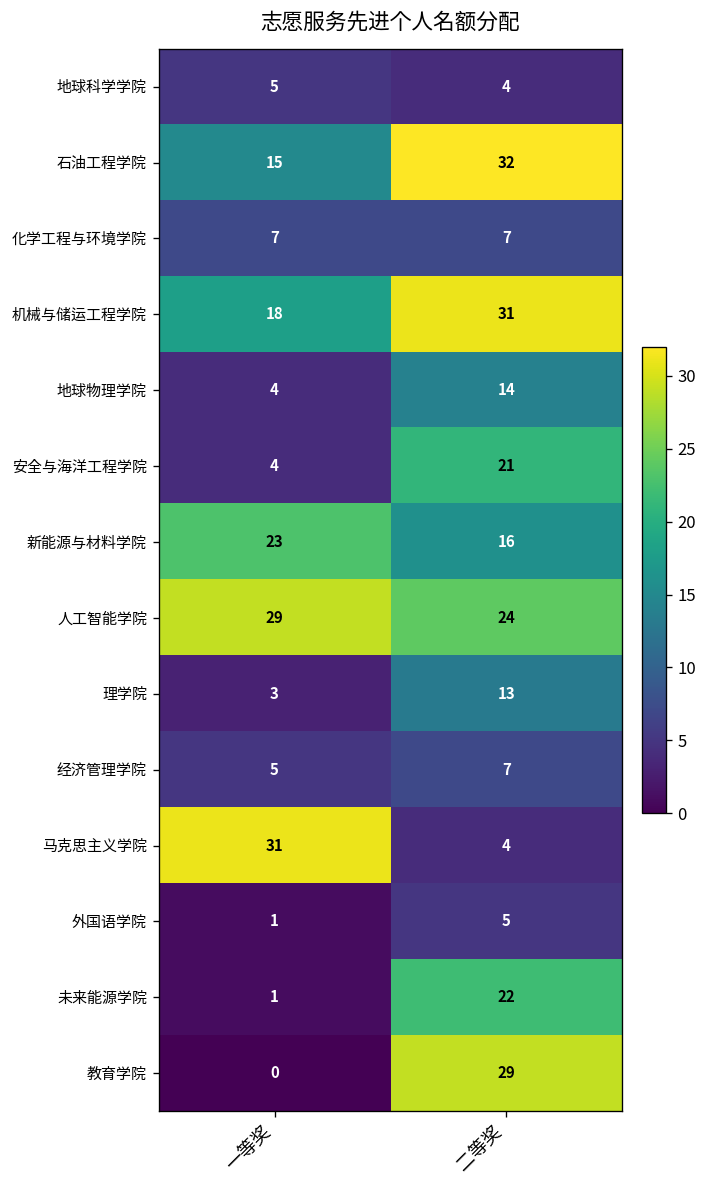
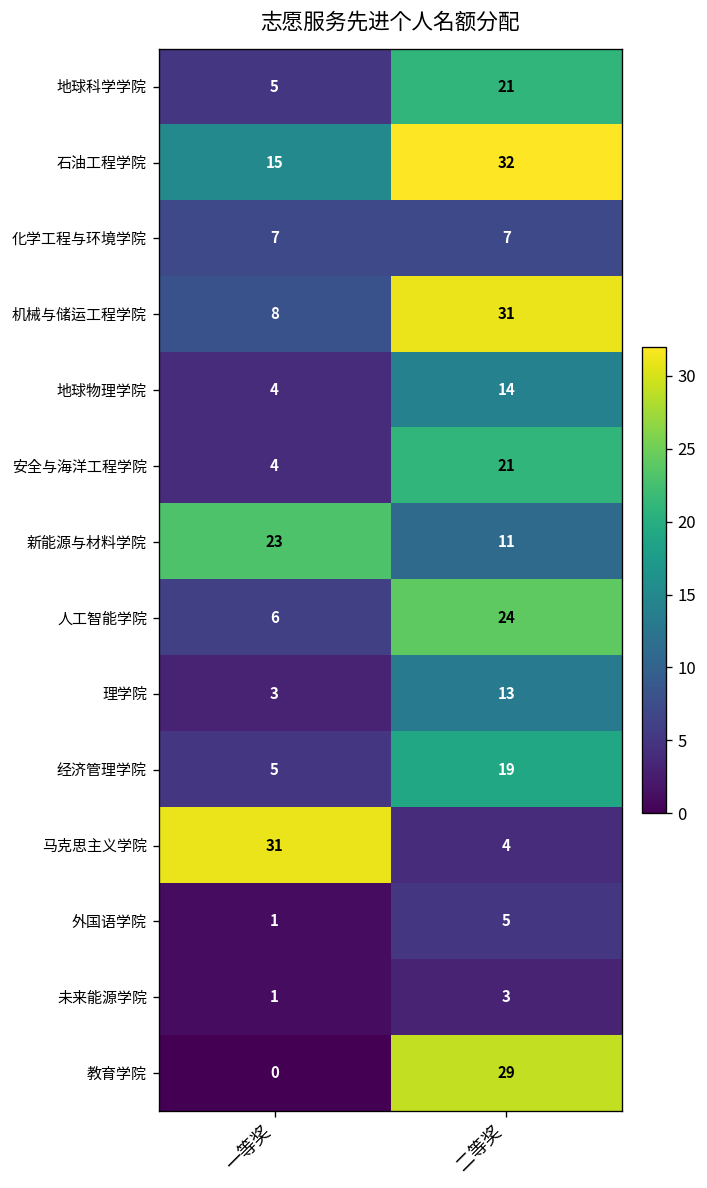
  {
    "地球科学学院": {
      "一等奖": 5,
-     "二等奖": 4
+     "二等奖": 21
    },
    "石油工程学院": {
      "一等奖": 15,
      "二等奖": 32
    },
    "化学工程与环境学院": {
      "一等奖": 7,
      "二等奖": 7
    },
    "机械与储运工程学院": {
-     "一等奖": 18,
+     "一等奖": 8,
      "二等奖": 31
    },
    "地球物理学院": {
      "一等奖": 4,
      "二等奖": 14
    },
    "安全与海洋工程学院": {
      "一等奖": 4,
      "二等奖": 21
    },
    "新能源与材料学院": {
      "一等奖": 23,
-     "二等奖": 16
+     "二等奖": 11
    },
    "人工智能学院": {
-     "一等奖": 29,
+     "一等奖": 6,
      "二等奖": 24
    },
    "理学院": {
      "一等奖": 3,
      "二等奖": 13
    },
    "经济管理学院": {
      "一等奖": 5,
-     "二等奖": 7
+     "二等奖": 19
    },
    "马克思主义学院": {
      "一等奖": 31,
      "二等奖": 4
    },
    "外国语学院": {
      "一等奖": 1,
      "二等奖": 5
    },
    "未来能源学院": {
      "一等奖": 1,
-     "二等奖": 22
+     "二等奖": 3
    },
    "教育学院": {
      "一等奖": 0,
      "二等奖": 29
    }
  }
